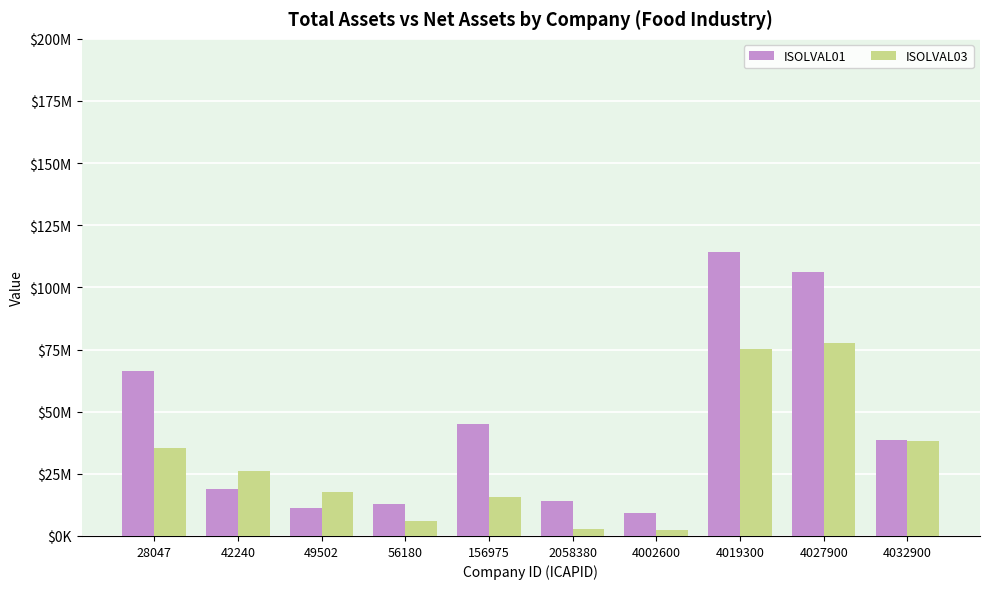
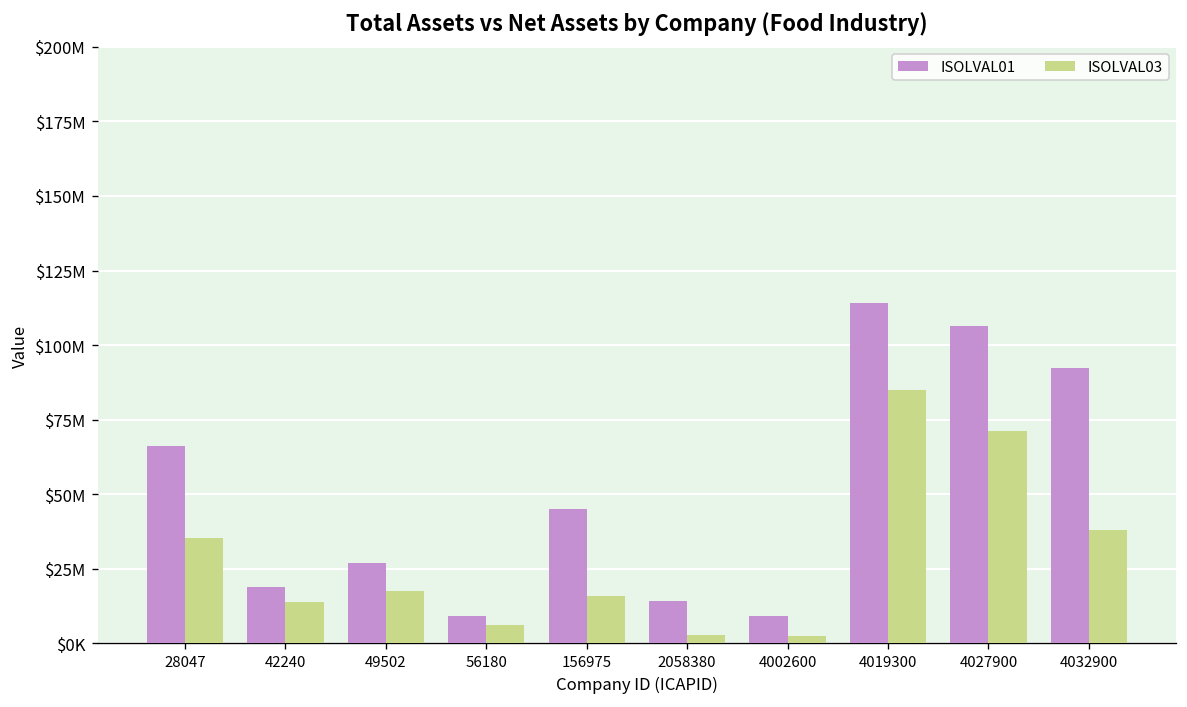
  {
    "ISOLVAL01": {
      "28047": "$66000000",
      "42240": "$19000000",
-     "49502": "$11000000",
-     "56180": "$13000000",
+     "49502": "$27000000",
+     "56180": "$9000000",
      "156975": "$45000000",
      "2058380": "$14000000",
      "4002600": "$9000000",
      "4019300": "$114000000",
      "4027900": "$106000000",
-     "4032900": "$39000000"
+     "4032900": "$92000000"
    },
    "ISOLVAL03": {
      "28047": "$35000000",
-     "42240": "$26000000",
+     "42240": "$14000000",
      "49502": "$18000000",
      "56180": "$6000000",
      "156975": "$16000000",
      "2058380": "$3000000",
      "4002600": "$2000000",
-     "4019300": "$75000000",
-     "4027900": "$77000000",
+     "4019300": "$85000000",
+     "4027900": "$71000000",
      "4032900": "$38000000"
    }
  }
